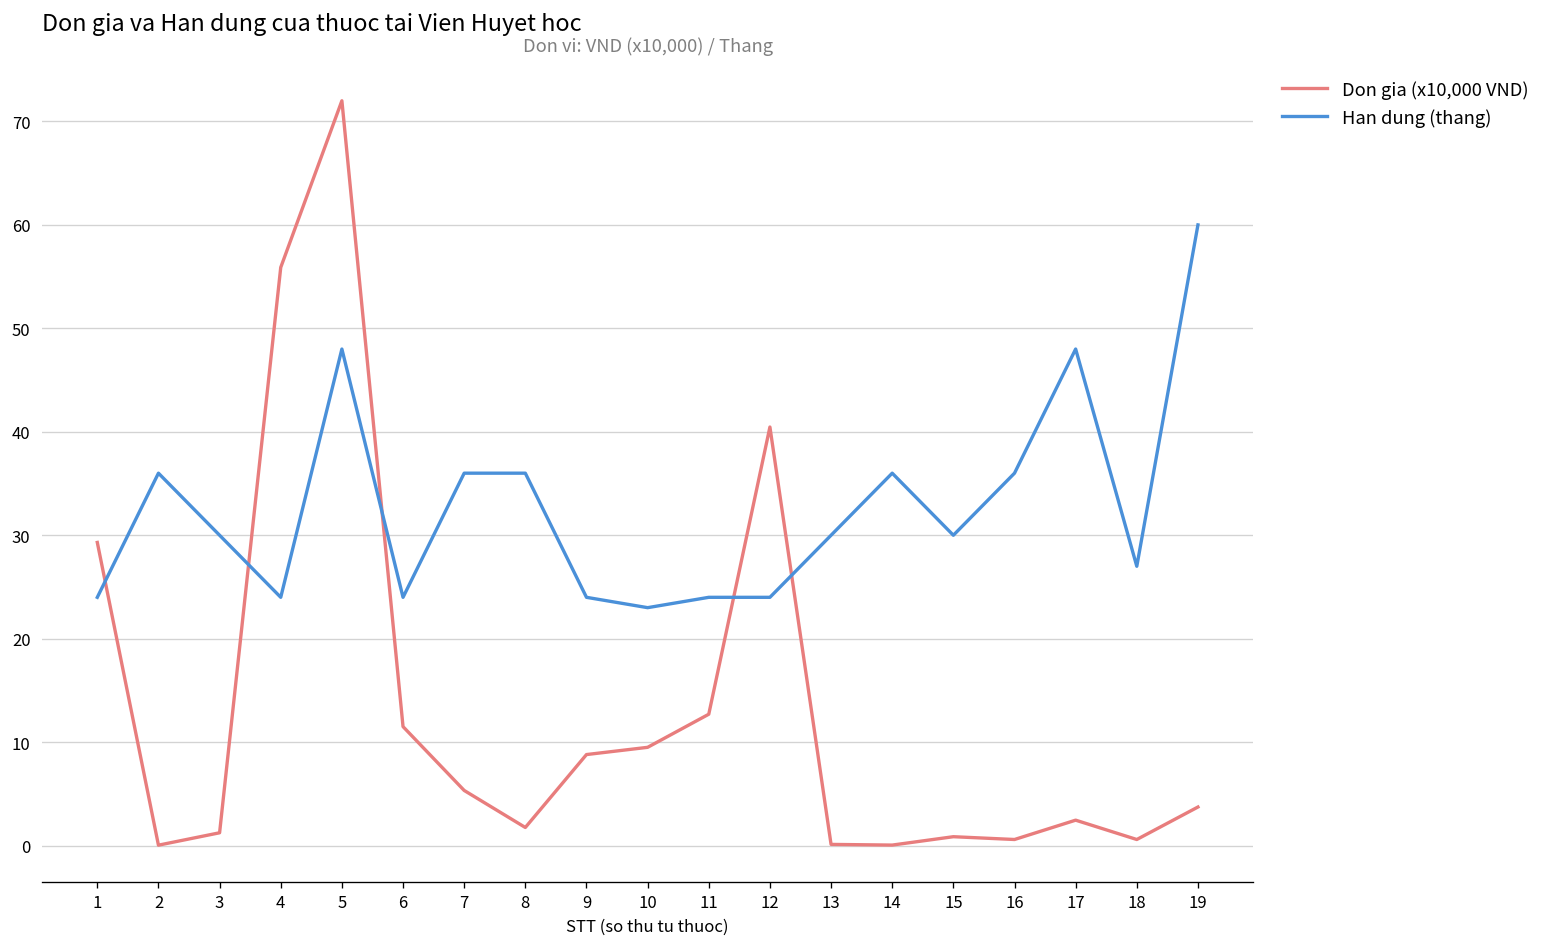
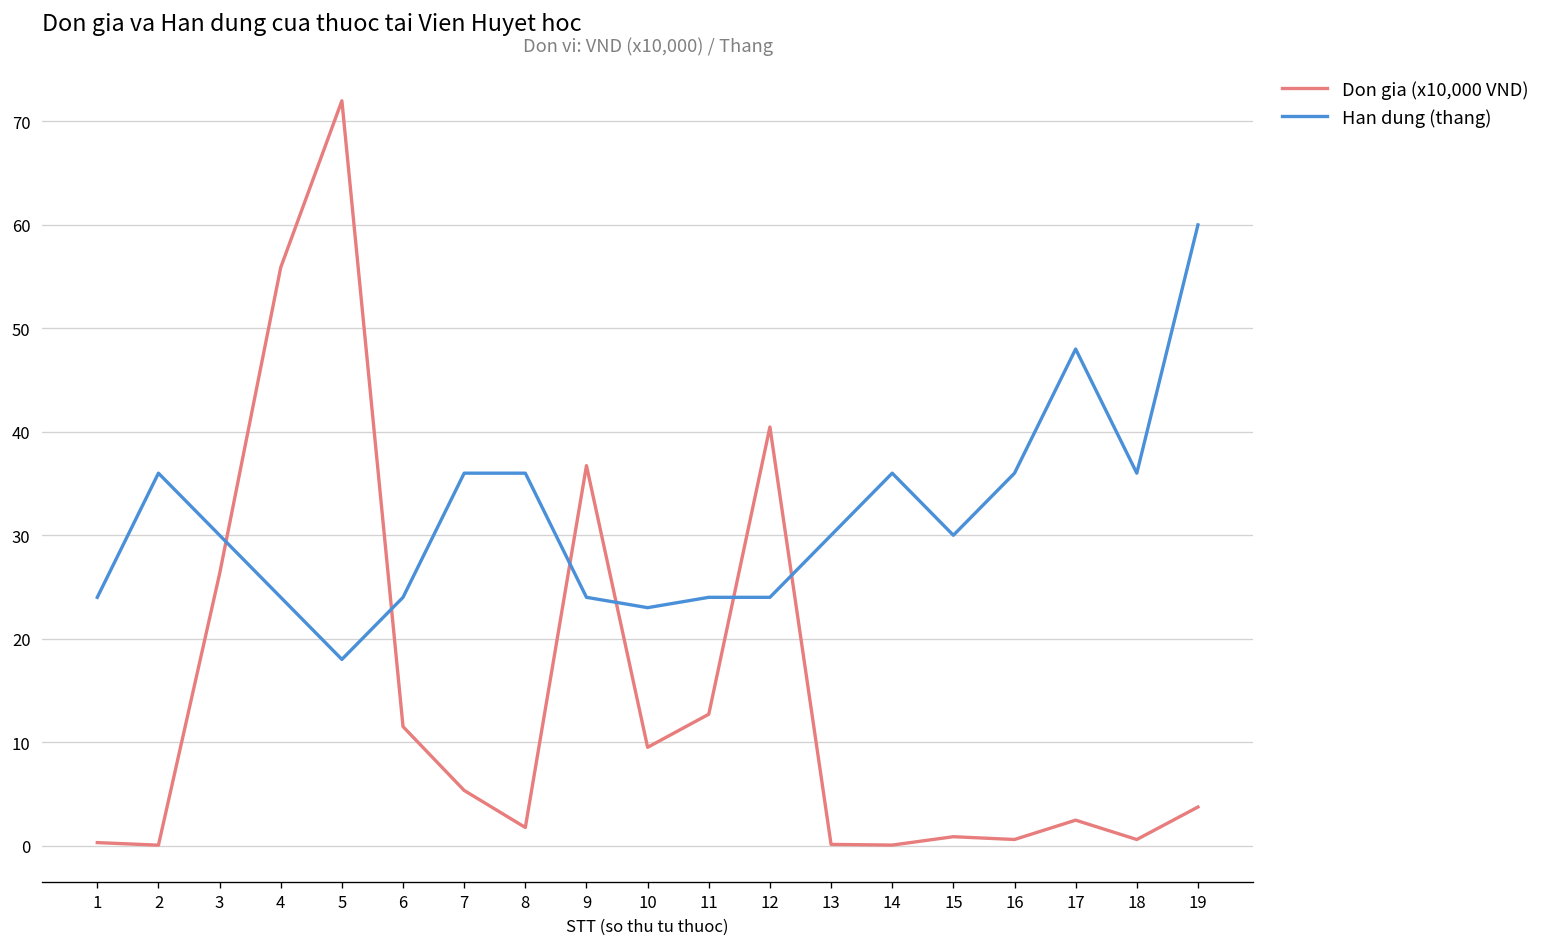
  {
    "Don gia (x10,000 VND)": {
-     "1": 29,
+     "1": 0,
      "2": 0,
-     "3": 1,
+     "3": 26,
      "4": 56,
      "5": 72,
      "6": 12,
      "7": 5,
      "8": 2,
-     "9": 9,
+     "9": 37,
      "10": 10,
      "11": 13,
      "12": 40,
      "13": 0,
      "14": 0,
      "15": 1,
      "16": 1,
      "17": 2,
      "18": 1,
      "19": 4
    },
    "Han dung (thang)": {
      "1": 24,
      "2": 36,
      "3": 30,
      "4": 24,
-     "5": 48,
+     "5": 18,
      "6": 24,
      "7": 36,
      "8": 36,
      "9": 24,
      "10": 23,
      "11": 24,
      "12": 24,
      "13": 30,
      "14": 36,
      "15": 30,
      "16": 36,
      "17": 48,
-     "18": 27,
+     "18": 36,
      "19": 60
    }
  }
